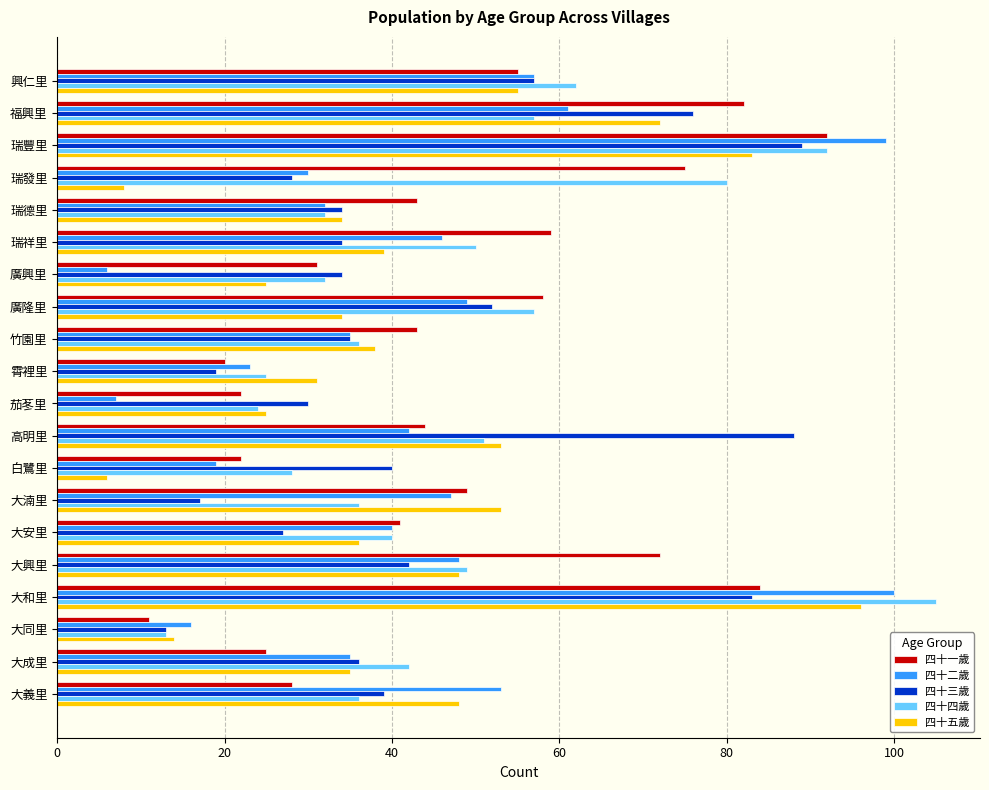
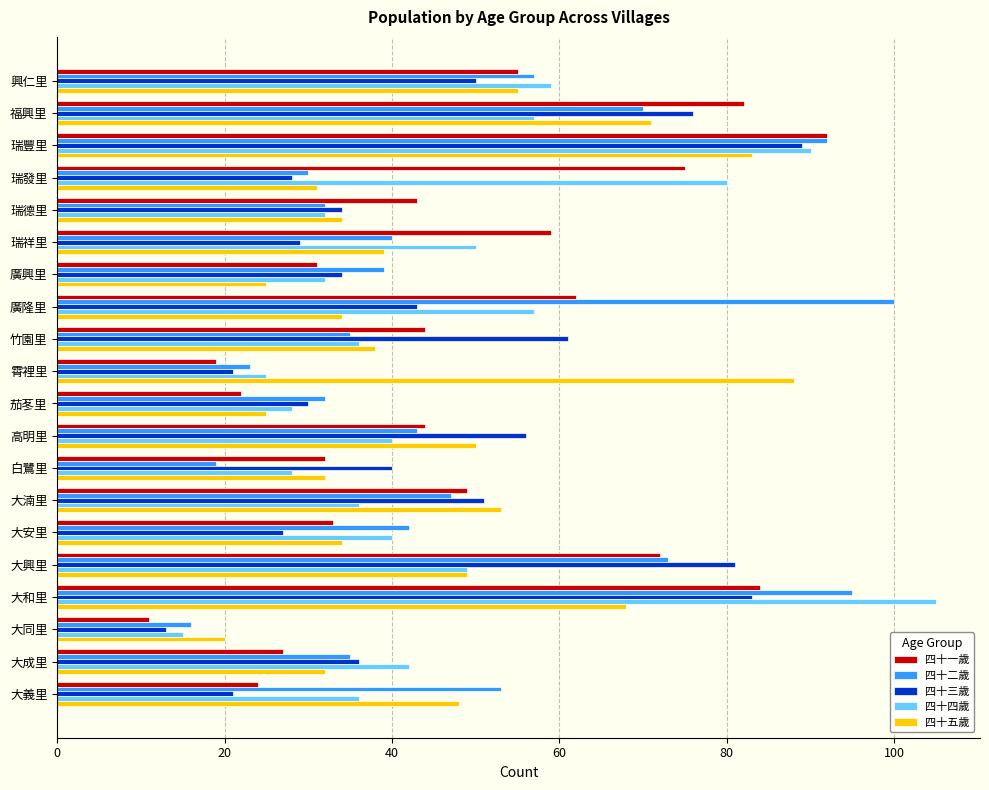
  {
    "四十一歲": {
      "興仁里": 55,
      "福興里": 82,
      "瑞豐里": 92,
      "瑞發里": 75,
      "瑞德里": 43,
      "瑞祥里": 59,
      "廣興里": 31,
-     "廣隆里": 58,
-     "竹園里": 43,
-     "霄裡里": 20,
+     "廣隆里": 62,
+     "竹園里": 44,
+     "霄裡里": 19,
      "茄苳里": 22,
      "高明里": 44,
-     "白鷺里": 22,
+     "白鷺里": 32,
      "大湳里": 49,
-     "大安里": 41,
+     "大安里": 33,
      "大興里": 72,
      "大和里": 84,
      "大同里": 11,
-     "大成里": 25,
-     "大義里": 28
+     "大成里": 27,
+     "大義里": 24
    },
    "四十二歲": {
      "興仁里": 57,
-     "福興里": 61,
-     "瑞豐里": 99,
+     "福興里": 70,
+     "瑞豐里": 92,
      "瑞發里": 30,
      "瑞德里": 32,
-     "瑞祥里": 46,
-     "廣興里": 6,
-     "廣隆里": 49,
+     "瑞祥里": 40,
+     "廣興里": 39,
+     "廣隆里": 100,
      "竹園里": 35,
      "霄裡里": 23,
-     "茄苳里": 7,
-     "高明里": 42,
+     "茄苳里": 32,
+     "高明里": 43,
      "白鷺里": 19,
      "大湳里": 47,
-     "大安里": 40,
-     "大興里": 48,
-     "大和里": 100,
+     "大安里": 42,
+     "大興里": 73,
+     "大和里": 95,
      "大同里": 16,
      "大成里": 35,
      "大義里": 53
    },
    "四十三歲": {
-     "興仁里": 57,
+     "興仁里": 50,
      "福興里": 76,
      "瑞豐里": 89,
      "瑞發里": 28,
      "瑞德里": 34,
-     "瑞祥里": 34,
+     "瑞祥里": 29,
      "廣興里": 34,
-     "廣隆里": 52,
-     "竹園里": 35,
-     "霄裡里": 19,
+     "廣隆里": 43,
+     "竹園里": 61,
+     "霄裡里": 21,
      "茄苳里": 30,
-     "高明里": 88,
+     "高明里": 56,
      "白鷺里": 40,
-     "大湳里": 17,
+     "大湳里": 51,
      "大安里": 27,
-     "大興里": 42,
+     "大興里": 81,
      "大和里": 83,
      "大同里": 13,
      "大成里": 36,
-     "大義里": 39
+     "大義里": 21
    },
    "四十四歲": {
-     "興仁里": 62,
+     "興仁里": 59,
      "福興里": 57,
-     "瑞豐里": 92,
+     "瑞豐里": 90,
      "瑞發里": 80,
      "瑞德里": 32,
      "瑞祥里": 50,
      "廣興里": 32,
      "廣隆里": 57,
      "竹園里": 36,
      "霄裡里": 25,
-     "茄苳里": 24,
-     "高明里": 51,
+     "茄苳里": 28,
+     "高明里": 40,
      "白鷺里": 28,
      "大湳里": 36,
      "大安里": 40,
      "大興里": 49,
      "大和里": 105,
-     "大同里": 13,
+     "大同里": 15,
      "大成里": 42,
      "大義里": 36
    },
    "四十五歲": {
      "興仁里": 55,
-     "福興里": 72,
+     "福興里": 71,
      "瑞豐里": 83,
-     "瑞發里": 8,
+     "瑞發里": 31,
      "瑞德里": 34,
      "瑞祥里": 39,
      "廣興里": 25,
      "廣隆里": 34,
      "竹園里": 38,
-     "霄裡里": 31,
+     "霄裡里": 88,
      "茄苳里": 25,
-     "高明里": 53,
-     "白鷺里": 6,
+     "高明里": 50,
+     "白鷺里": 32,
      "大湳里": 53,
-     "大安里": 36,
-     "大興里": 48,
-     "大和里": 96,
-     "大同里": 14,
-     "大成里": 35,
+     "大安里": 34,
+     "大興里": 49,
+     "大和里": 68,
+     "大同里": 20,
+     "大成里": 32,
      "大義里": 48
    }
  }
